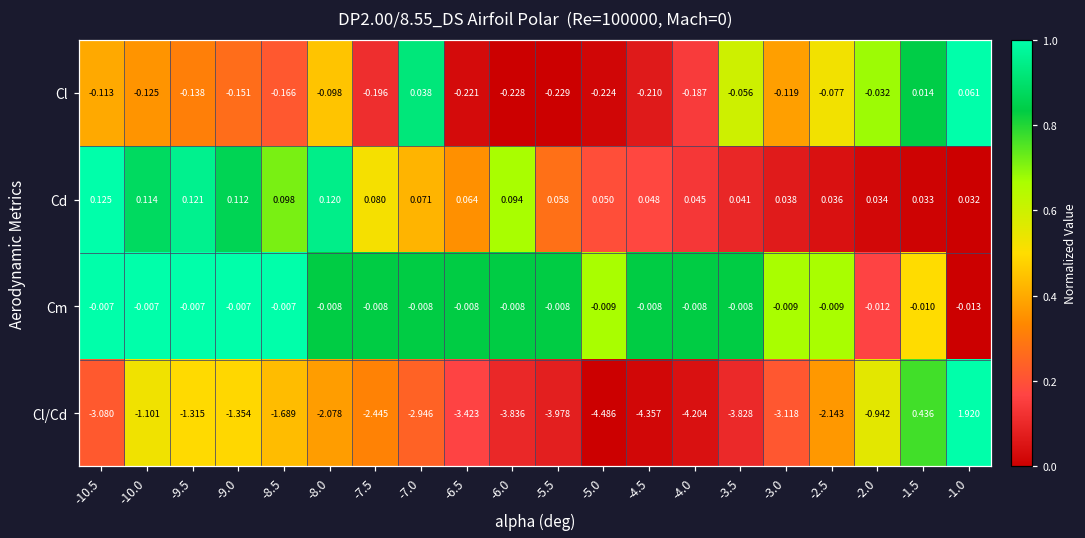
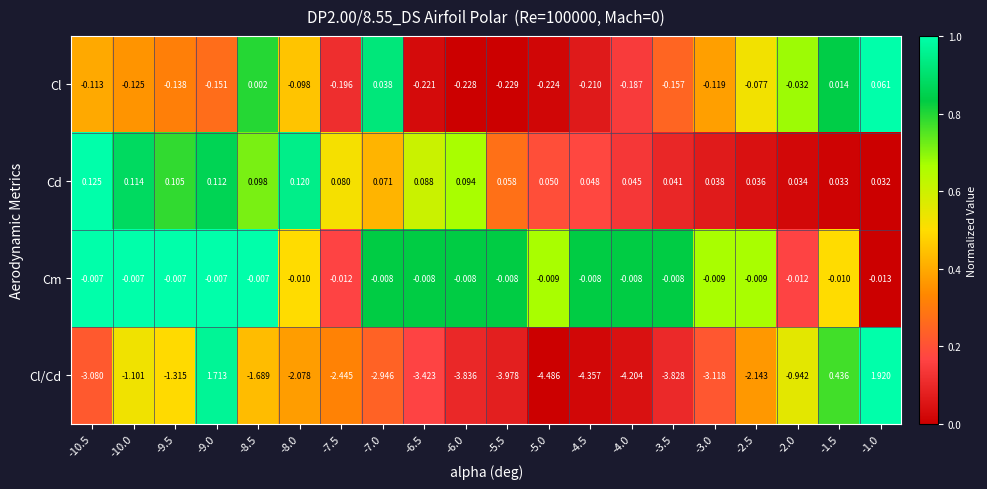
  {
    "Cl": {
      "-10.5": -0.113,
      "-10.0": -0.125,
      "-9.5": -0.138,
      "-9.0": -0.151,
-     "-8.5": -0.166,
+     "-8.5": 0.002,
      "-8.0": -0.098,
      "-7.5": -0.196,
      "-7.0": 0.038,
      "-6.5": -0.221,
      "-6.0": -0.228,
      "-5.5": -0.229,
      "-5.0": -0.224,
      "-4.5": -0.210,
      "-4.0": -0.187,
-     "-3.5": -0.056,
+     "-3.5": -0.157,
      "-3.0": -0.119,
      "-2.5": -0.077,
      "-2.0": -0.032,
      "-1.5": 0.014,
      "-1.0": 0.061
    },
    "Cd": {
      "-10.5": 0.125,
      "-10.0": 0.114,
-     "-9.5": 0.121,
+     "-9.5": 0.105,
      "-9.0": 0.112,
      "-8.5": 0.098,
      "-8.0": 0.120,
      "-7.5": 0.080,
      "-7.0": 0.071,
-     "-6.5": 0.064,
+     "-6.5": 0.088,
      "-6.0": 0.094,
      "-5.5": 0.058,
      "-5.0": 0.050,
      "-4.5": 0.048,
      "-4.0": 0.045,
      "-3.5": 0.041,
      "-3.0": 0.038,
      "-2.5": 0.036,
      "-2.0": 0.034,
      "-1.5": 0.033,
      "-1.0": 0.032
    },
    "Cm": {
      "-10.5": -0.007,
      "-10.0": -0.007,
      "-9.5": -0.007,
      "-9.0": -0.007,
      "-8.5": -0.007,
-     "-8.0": -0.008,
-     "-7.5": -0.008,
+     "-8.0": -0.010,
+     "-7.5": -0.012,
      "-7.0": -0.008,
      "-6.5": -0.008,
      "-6.0": -0.008,
      "-5.5": -0.008,
      "-5.0": -0.009,
      "-4.5": -0.008,
      "-4.0": -0.008,
      "-3.5": -0.008,
      "-3.0": -0.009,
      "-2.5": -0.009,
      "-2.0": -0.012,
      "-1.5": -0.010,
      "-1.0": -0.013
    },
    "Cl/Cd": {
      "-10.5": -3.080,
      "-10.0": -1.101,
      "-9.5": -1.315,
-     "-9.0": -1.354,
+     "-9.0": 1.713,
      "-8.5": -1.689,
      "-8.0": -2.078,
      "-7.5": -2.445,
      "-7.0": -2.946,
      "-6.5": -3.423,
      "-6.0": -3.836,
      "-5.5": -3.978,
      "-5.0": -4.486,
      "-4.5": -4.357,
      "-4.0": -4.204,
      "-3.5": -3.828,
      "-3.0": -3.118,
      "-2.5": -2.143,
      "-2.0": -0.942,
      "-1.5": 0.436,
      "-1.0": 1.920
    }
  }
